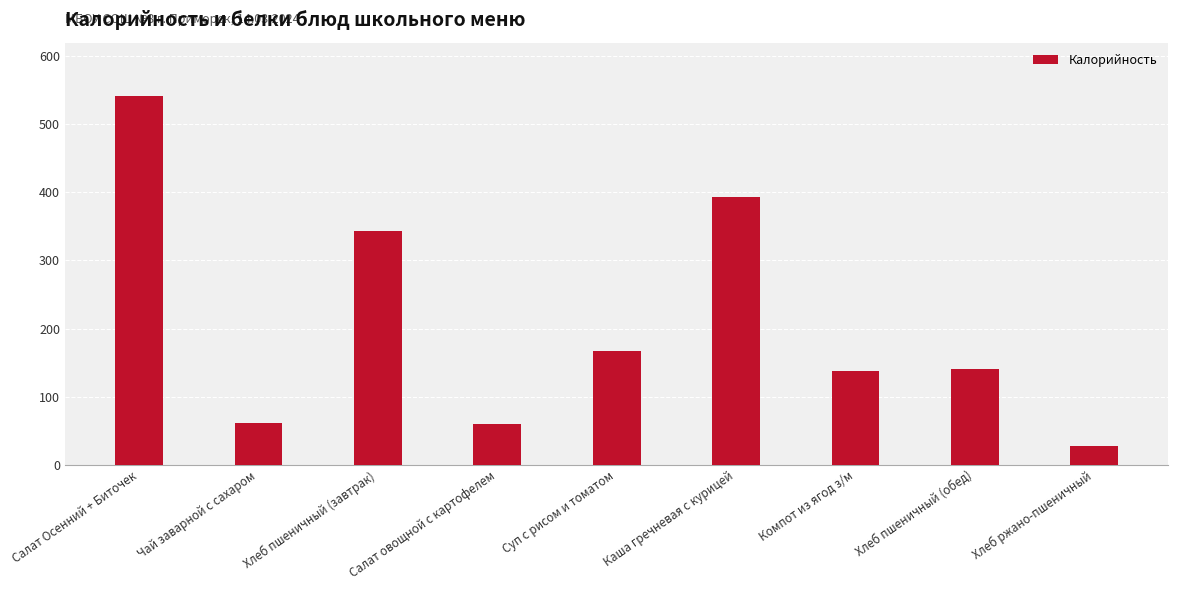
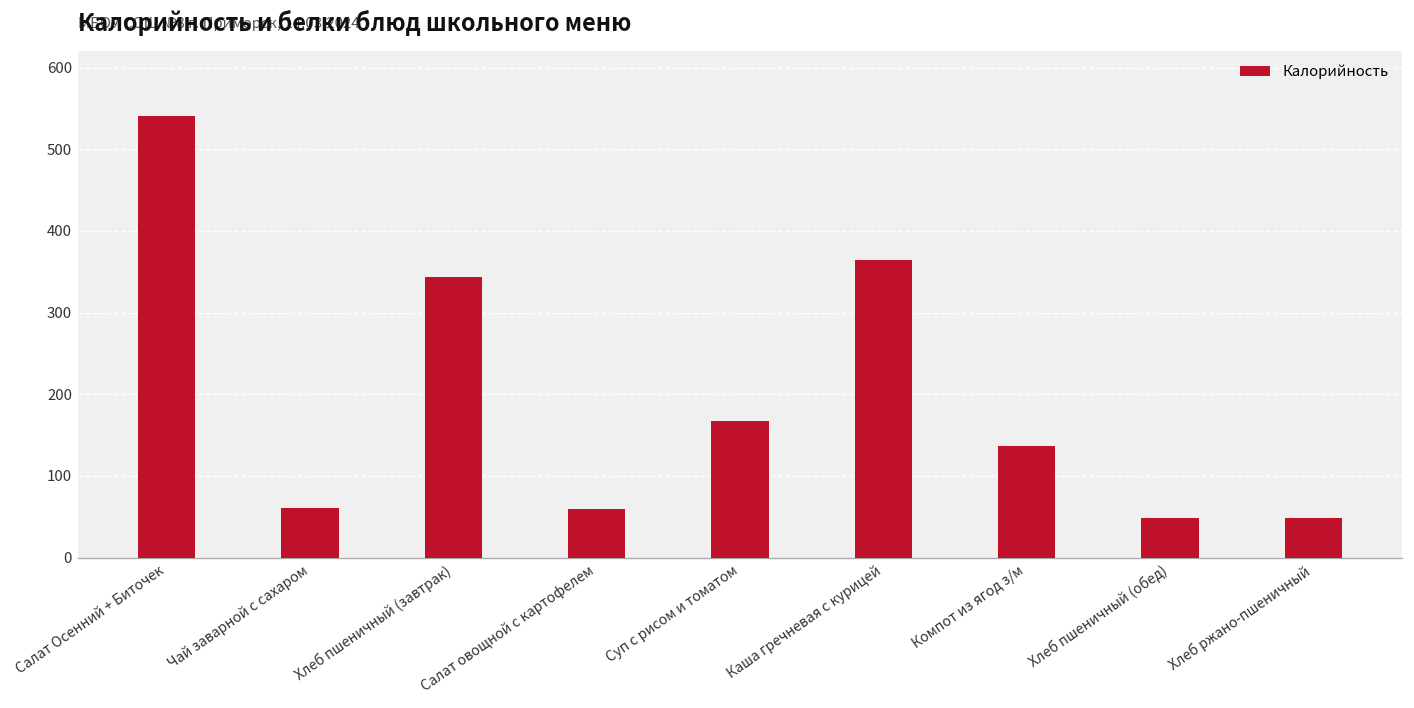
  {
    "Салат Осенний + Биточек": 540,
    "Чай заварной с сахаром": 60,
    "Хлеб пшеничный (завтрак)": 340,
    "Салат овощной с картофелем": 60,
    "Суп с рисом и томатом": 170,
-   "Каша гречневая с курицей": 390,
+   "Каша гречневая с курицей": 360,
    "Компот из ягод з/м": 140,
-   "Хлеб пшеничный (обед)": 140,
-   "Хлеб ржано-пшеничный": 30
+   "Хлеб пшеничный (обед)": 50,
+   "Хлеб ржано-пшеничный": 50
  }
